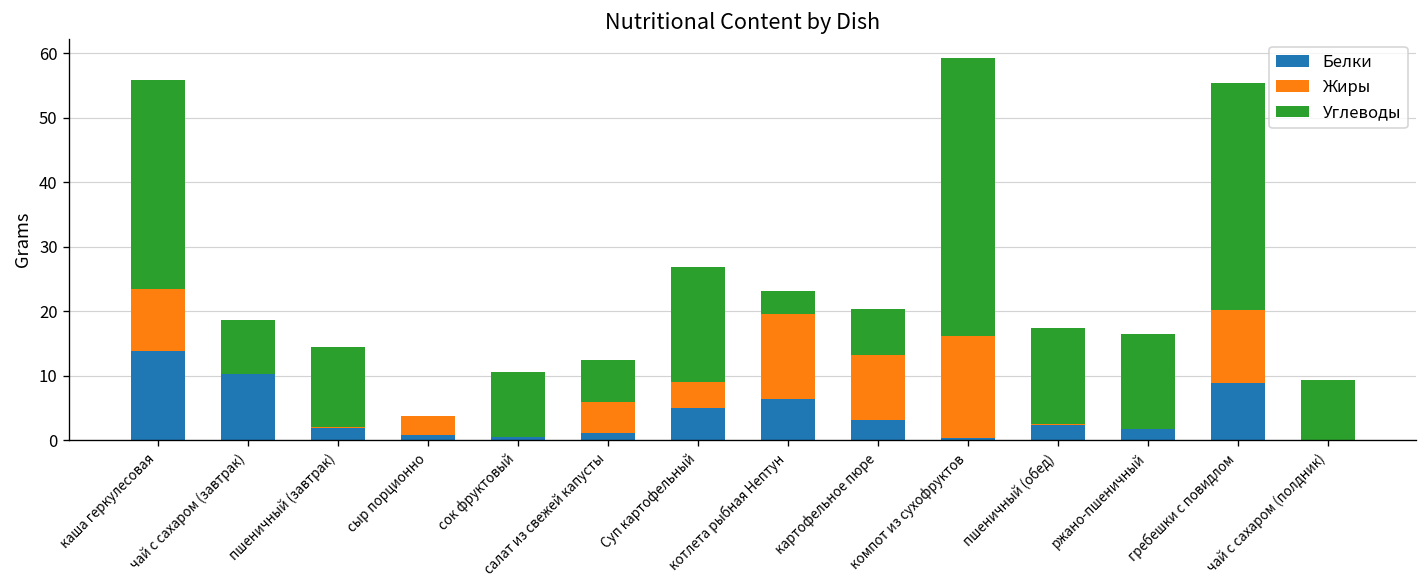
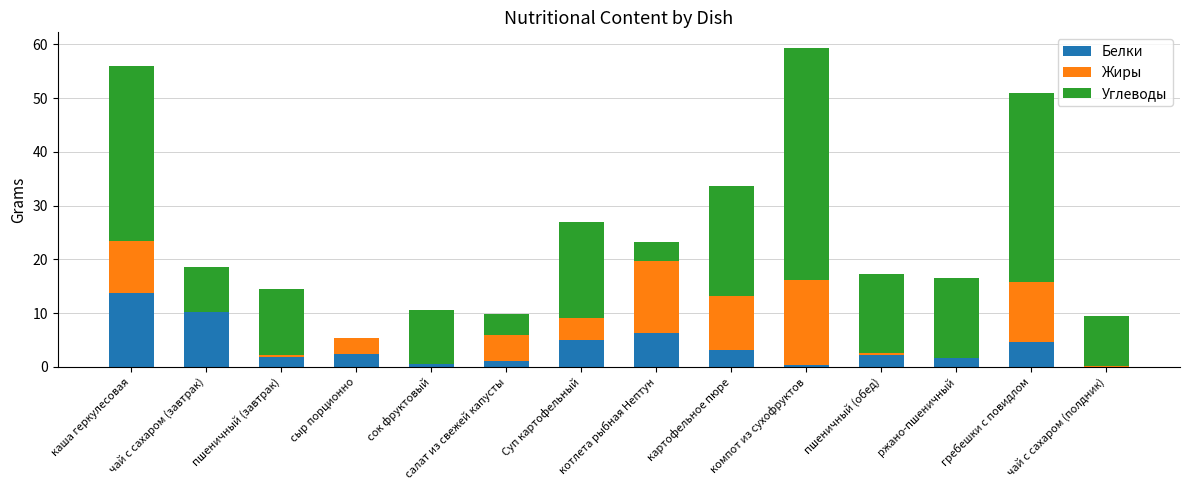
  {
    "Белки": {
      "каша геркулесовая": 14,
      "чай с сахаром (завтрак)": 10,
      "пшеничный (завтрак)": 2,
-     "сыр порционно": 1,
+     "сыр порционно": 2,
      "сок фруктовый": 1,
      "салат из свежей капусты": 1,
      "Суп картофельный": 5,
      "котлета рыбная Нептун": 6,
      "картофельное пюре": 3,
      "пшеничный (обед)": 2,
      "ржано-пшеничный": 2,
-     "гребешки с повидлом": 9
+     "гребешки с повидлом": 5
    },
    "Жиры": {
      "каша геркулесовая": 10,
      "сыр порционно": 3,
      "сок фруктовый": 0,
      "салат из свежей капусты": 5,
      "Суп картофельный": 4,
      "котлета рыбная Нептун": 13,
      "картофельное пюре": 10,
      "компот из сухофруктов": 16,
      "ржано-пшеничный": 0,
      "гребешки с повидлом": 11
    },
    "Углеводы": {
      "каша геркулесовая": 32,
      "чай с сахаром (завтрак)": 8,
      "пшеничный (завтрак)": 12,
      "сыр порционно": 0,
      "сок фруктовый": 10,
-     "салат из свежей капусты": 7,
+     "салат из свежей капусты": 4,
      "Суп картофельный": 18,
      "котлета рыбная Нептун": 4,
-     "картофельное пюре": 7,
+     "картофельное пюре": 20,
      "компот из сухофруктов": 43,
      "пшеничный (обед)": 15,
      "ржано-пшеничный": 15,
      "гребешки с повидлом": 35,
      "чай с сахаром (полдник)": 9
    }
  }
